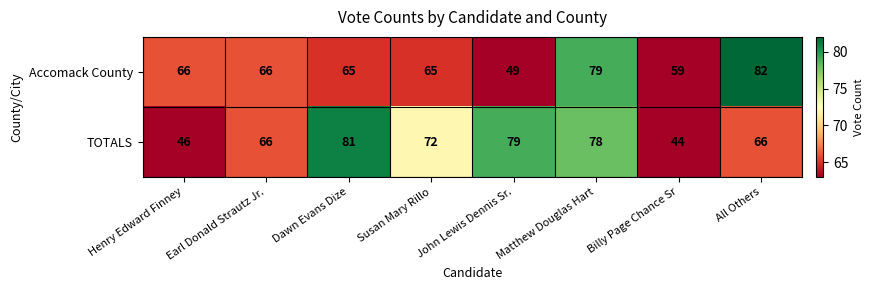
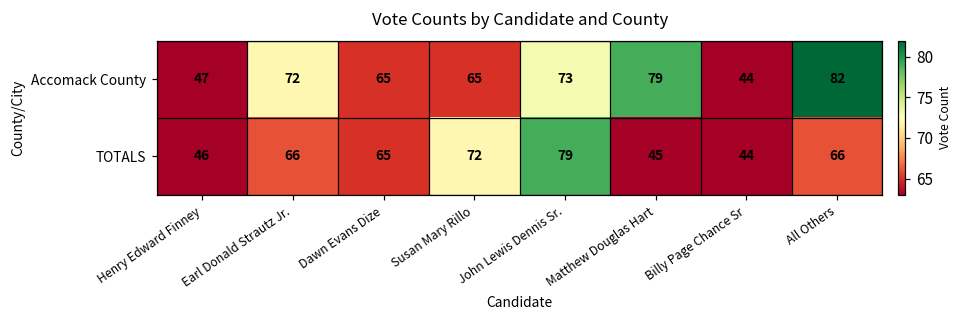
  {
    "Accomack County": {
-     "Henry Edward Finney": 66,
-     "Earl Donald Strautz Jr.": 66,
+     "Henry Edward Finney": 47,
+     "Earl Donald Strautz Jr.": 72,
      "Dawn Evans Dize": 65,
      "Susan Mary Rillo": 65,
-     "John Lewis Dennis Sr.": 49,
+     "John Lewis Dennis Sr.": 73,
      "Matthew Douglas Hart": 79,
-     "Billy Page Chance Sr": 59,
+     "Billy Page Chance Sr": 44,
      "All Others": 82
    },
    "TOTALS": {
      "Henry Edward Finney": 46,
      "Earl Donald Strautz Jr.": 66,
-     "Dawn Evans Dize": 81,
+     "Dawn Evans Dize": 65,
      "Susan Mary Rillo": 72,
      "John Lewis Dennis Sr.": 79,
-     "Matthew Douglas Hart": 78,
+     "Matthew Douglas Hart": 45,
      "Billy Page Chance Sr": 44,
      "All Others": 66
    }
  }
